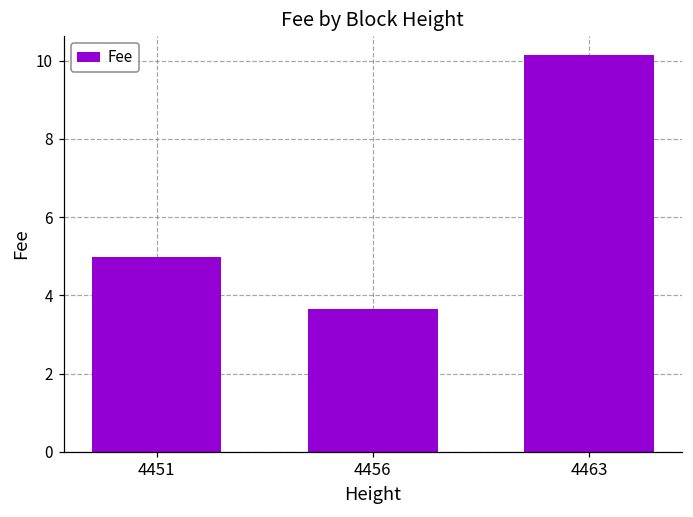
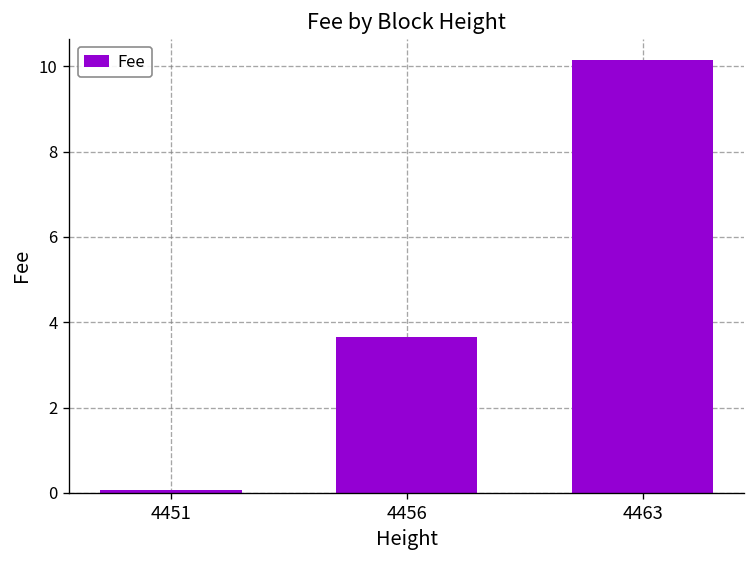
  {
-   "4451": 5.0,
+   "4451": 0.1,
    "4456": 3.7,
    "4463": 10.1
  }
